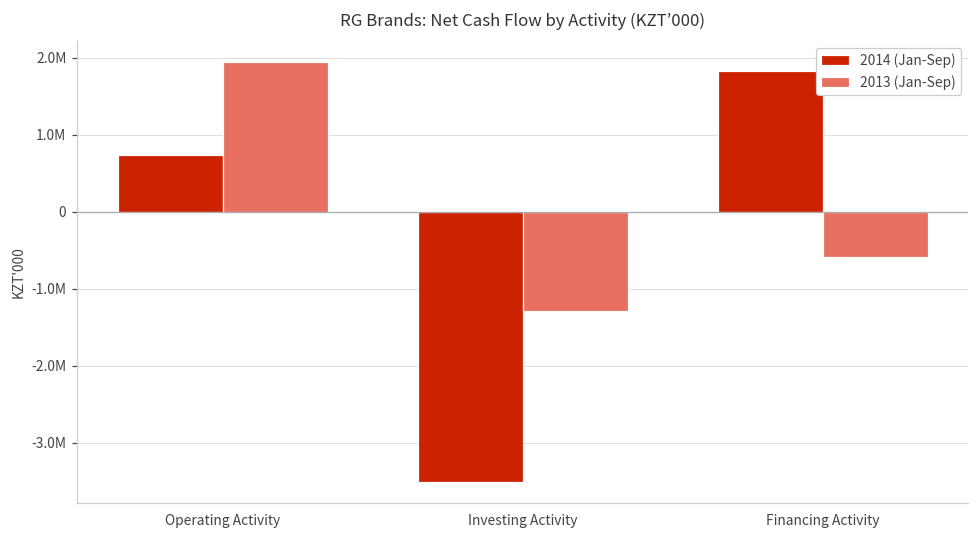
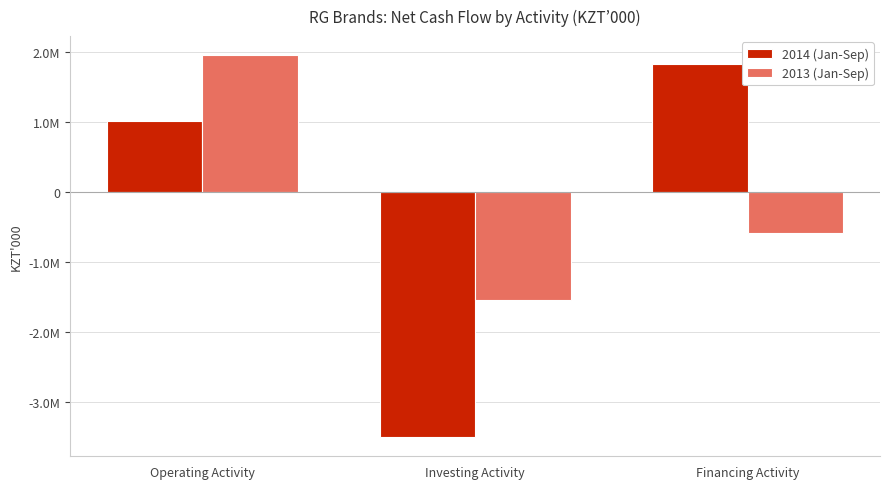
  {
    "2014 (Jan-Sep)": {
-     "Operating Activity": 700000,
+     "Operating Activity": 1000000,
      "Investing Activity": -3500000,
      "Financing Activity": 1800000
    },
    "2013 (Jan-Sep)": {
      "Operating Activity": 1900000,
-     "Investing Activity": -1300000,
+     "Investing Activity": -1500000,
      "Financing Activity": -600000
    }
  }
